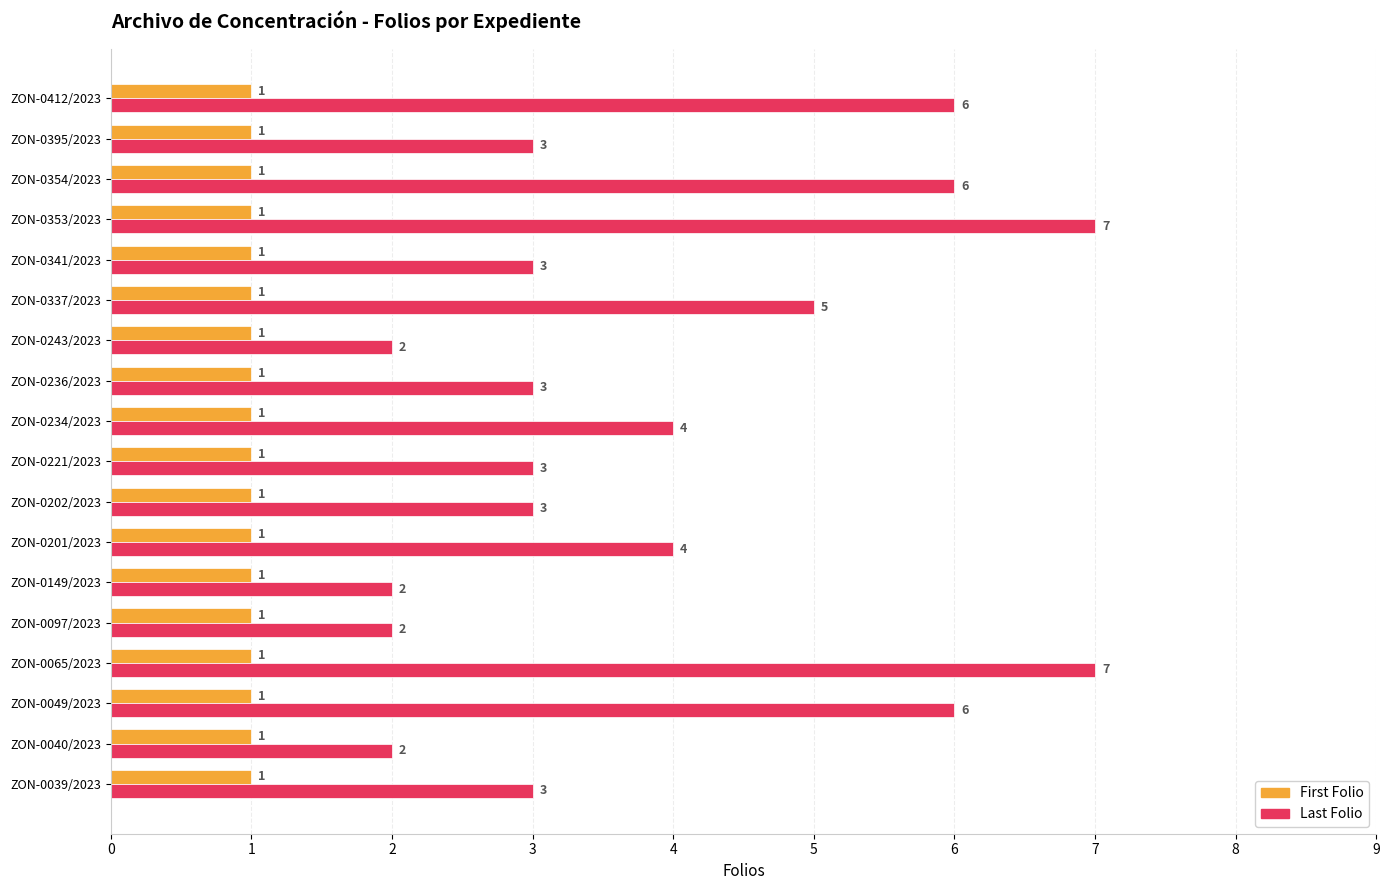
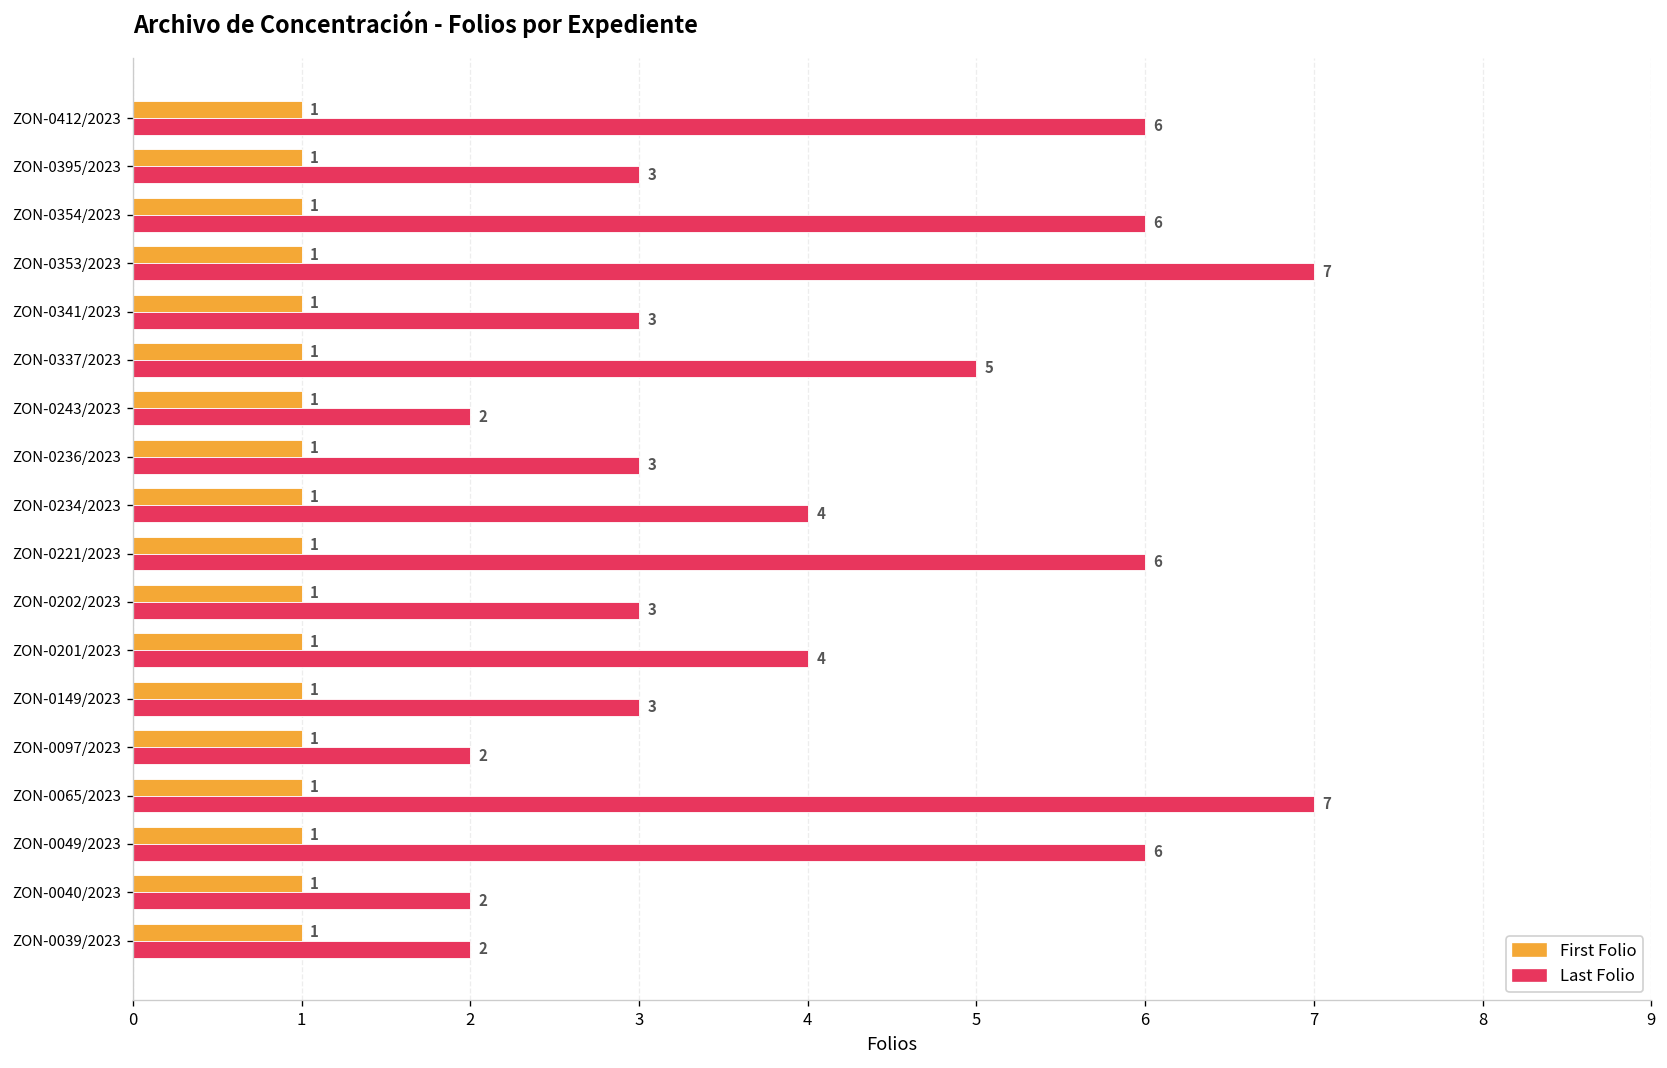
  {
    "First Folio": {
      "ZON-0412/2023": 1,
      "ZON-0395/2023": 1,
      "ZON-0354/2023": 1,
      "ZON-0353/2023": 1,
      "ZON-0341/2023": 1,
      "ZON-0337/2023": 1,
      "ZON-0243/2023": 1,
      "ZON-0236/2023": 1,
      "ZON-0234/2023": 1,
      "ZON-0221/2023": 1,
      "ZON-0202/2023": 1,
      "ZON-0201/2023": 1,
      "ZON-0149/2023": 1,
      "ZON-0097/2023": 1,
      "ZON-0065/2023": 1,
      "ZON-0049/2023": 1,
      "ZON-0040/2023": 1,
      "ZON-0039/2023": 1
    },
    "Last Folio": {
      "ZON-0412/2023": 6,
      "ZON-0395/2023": 3,
      "ZON-0354/2023": 6,
      "ZON-0353/2023": 7,
      "ZON-0341/2023": 3,
      "ZON-0337/2023": 5,
      "ZON-0243/2023": 2,
      "ZON-0236/2023": 3,
      "ZON-0234/2023": 4,
-     "ZON-0221/2023": 3,
+     "ZON-0221/2023": 6,
      "ZON-0202/2023": 3,
      "ZON-0201/2023": 4,
-     "ZON-0149/2023": 2,
+     "ZON-0149/2023": 3,
      "ZON-0097/2023": 2,
      "ZON-0065/2023": 7,
      "ZON-0049/2023": 6,
      "ZON-0040/2023": 2,
-     "ZON-0039/2023": 3
+     "ZON-0039/2023": 2
    }
  }
